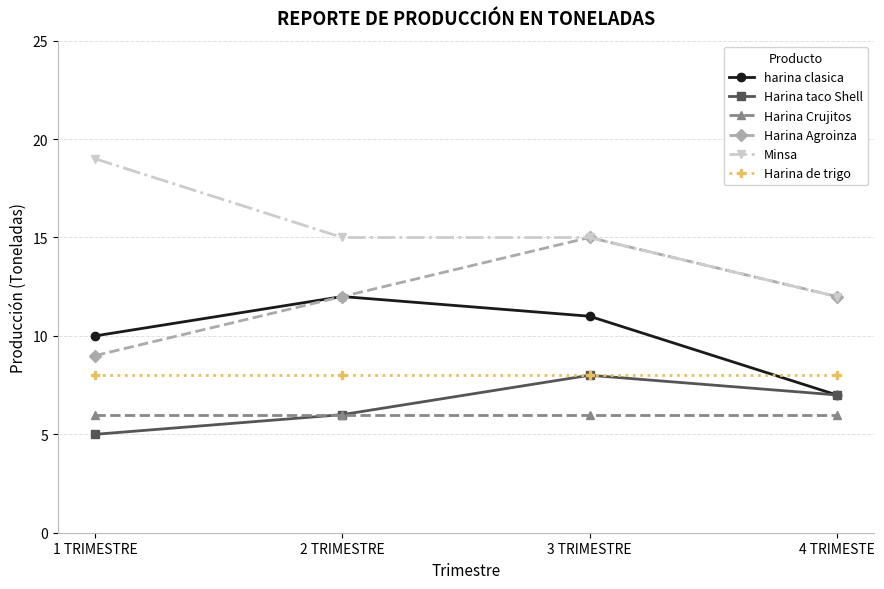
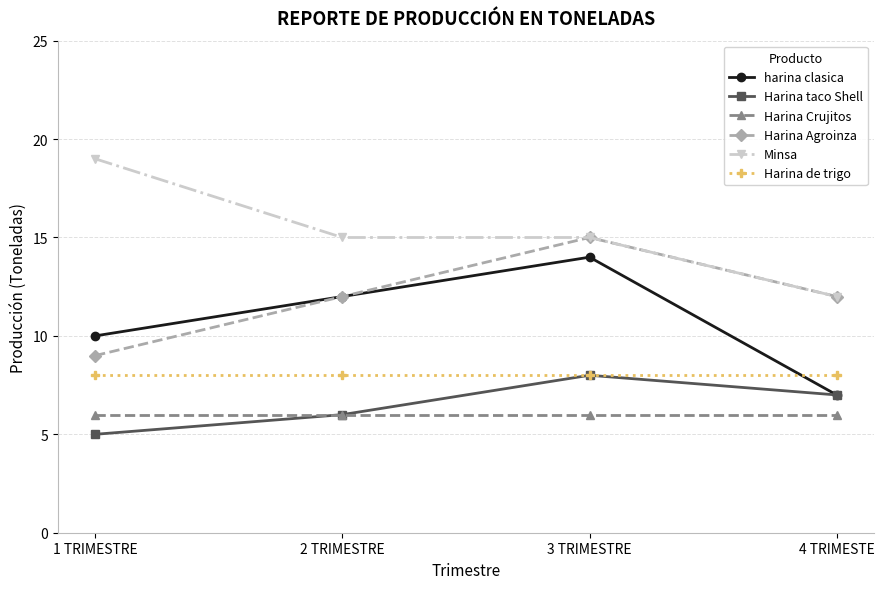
  {
    "harina clasica": {
      "1 TRIMESTRE": 10,
-     "3 TRIMESTRE": 11
+     "3 TRIMESTRE": 14
    },
    "Harina taco Shell": {
      "1 TRIMESTRE": 5
    },
    "Harina de trigo": {
      "1 TRIMESTRE": 8,
      "2 TRIMESTRE": 8,
      "4 TRIMESTE": 8
    }
  }
